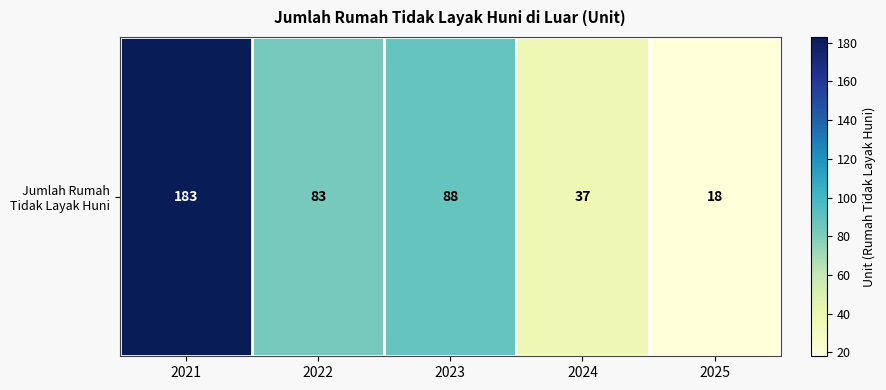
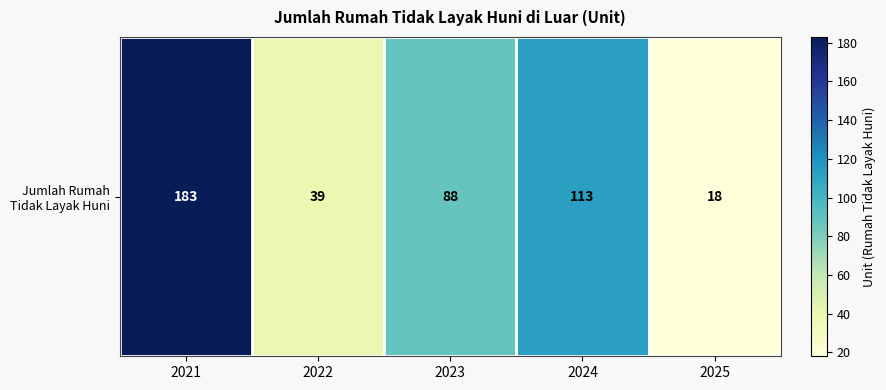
  {
    "Jumlah Rumah Tidak Layak Huni": {
      "2021": 183,
-     "2022": 83,
+     "2022": 39,
      "2023": 88,
-     "2024": 37,
+     "2024": 113,
      "2025": 18
    }
  }
